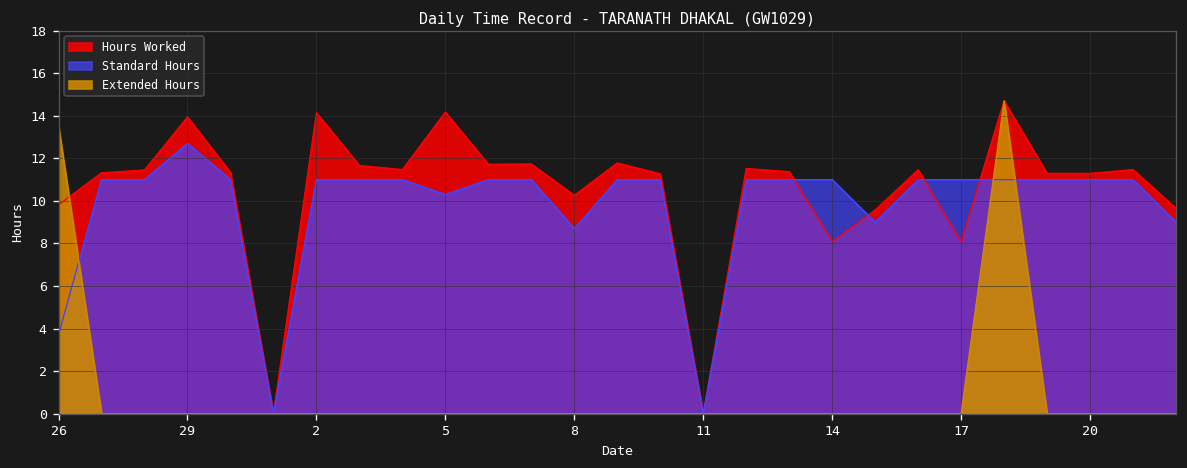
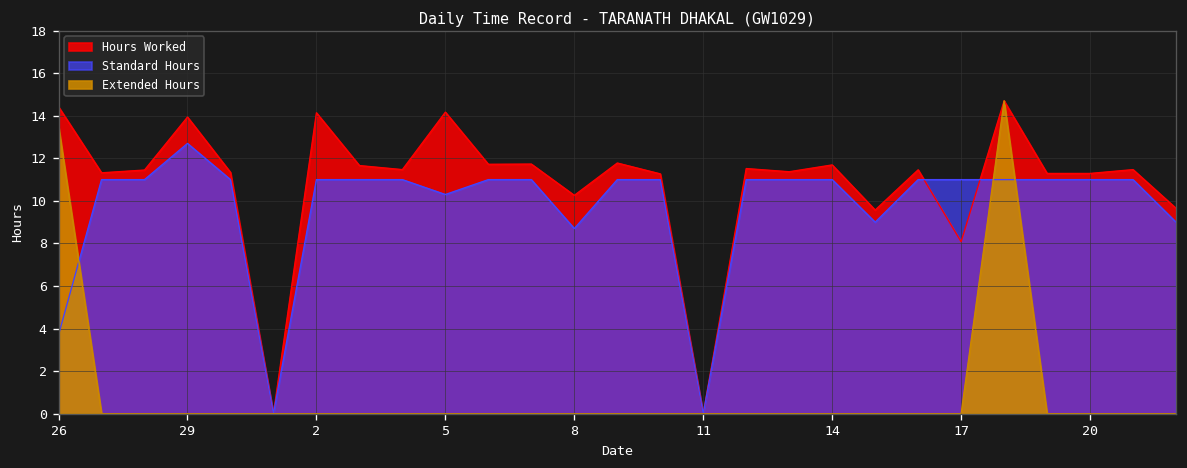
  {
    "Hours Worked": {
-     "26": 9.8,
+     "26": 14.4,
      "29": 13.9,
      "2": 14.1,
      "5": 14.2,
      "8": 10.3,
-     "14": 8.1,
+     "14": 11.7,
      "17": 8.1,
      "20": 11.3
    },
    "Standard Hours": {
      "26": 3.7,
      "29": 12.7,
      "2": 11.0,
      "5": 10.3,
      "8": 8.7,
      "14": 11.0,
      "17": 11.0,
      "20": 11.0
    },
    "Extended Hours": {
      "26": 13.5,
      "29": 0.0,
      "2": 0.0,
      "5": 0.0,
      "8": 0.0,
      "14": 0.0,
      "17": 0.0,
      "20": 0.0
    }
  }
